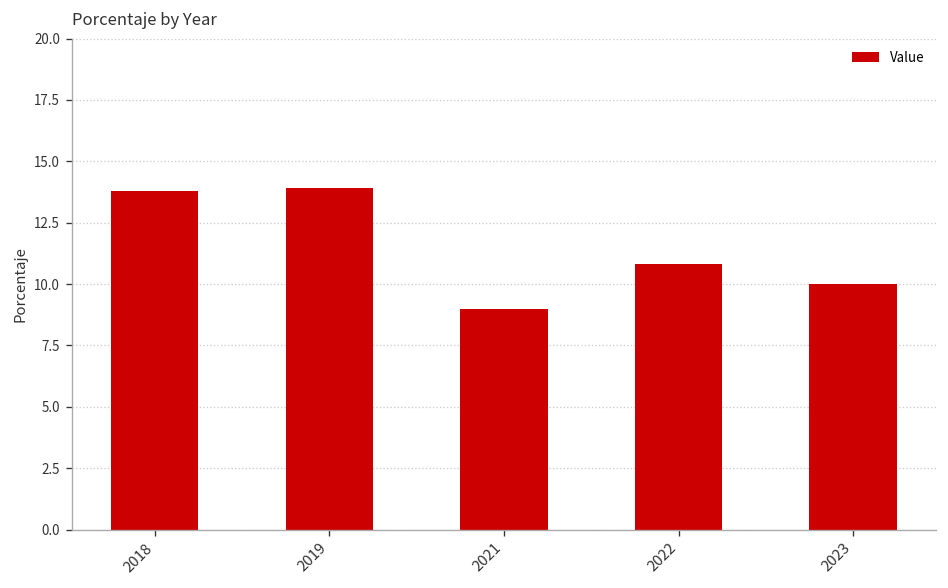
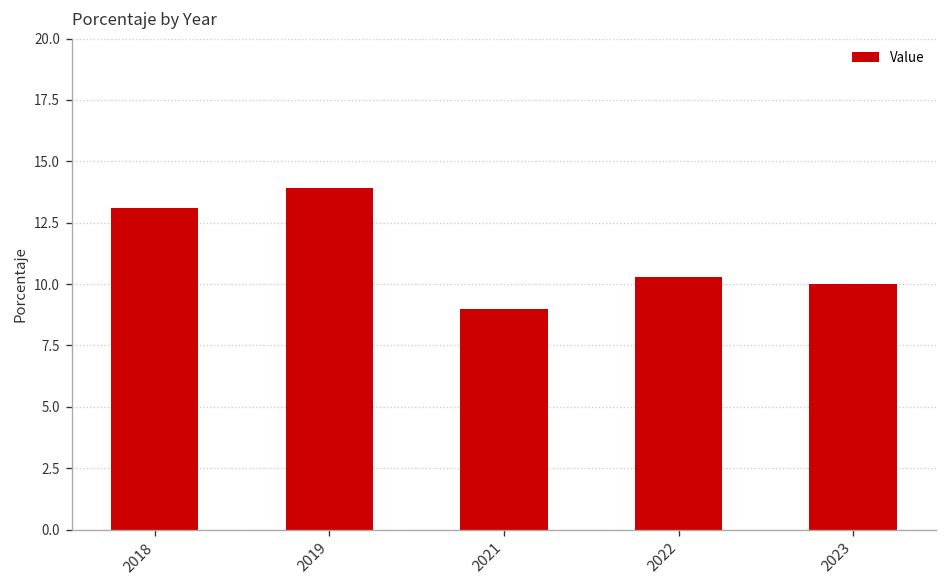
  {
-   "2018": 13.8,
+   "2018": 13.1,
    "2019": 13.9,
    "2021": 9.0,
-   "2022": 10.8,
+   "2022": 10.3,
    "2023": 10.0
  }
